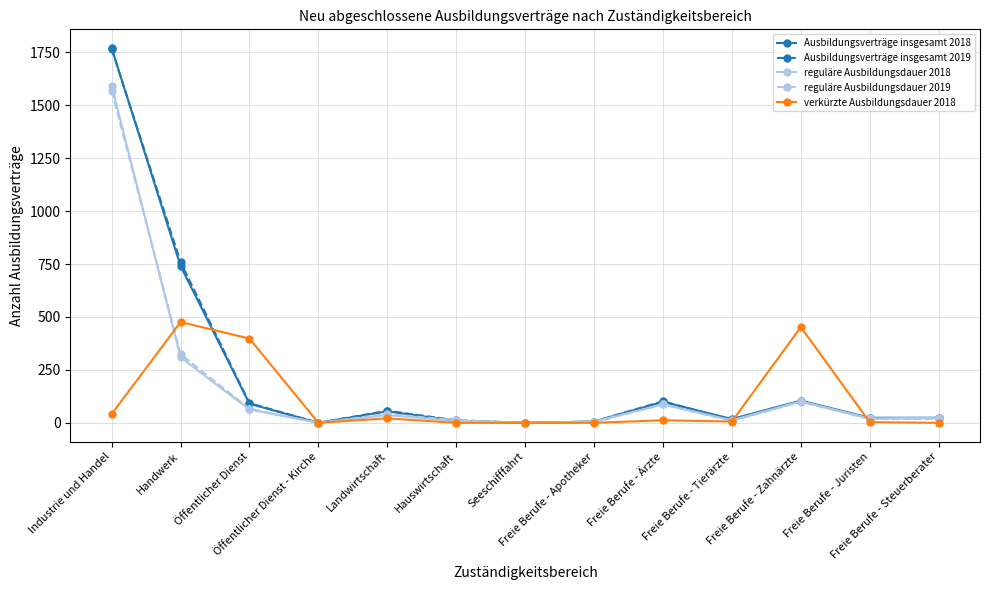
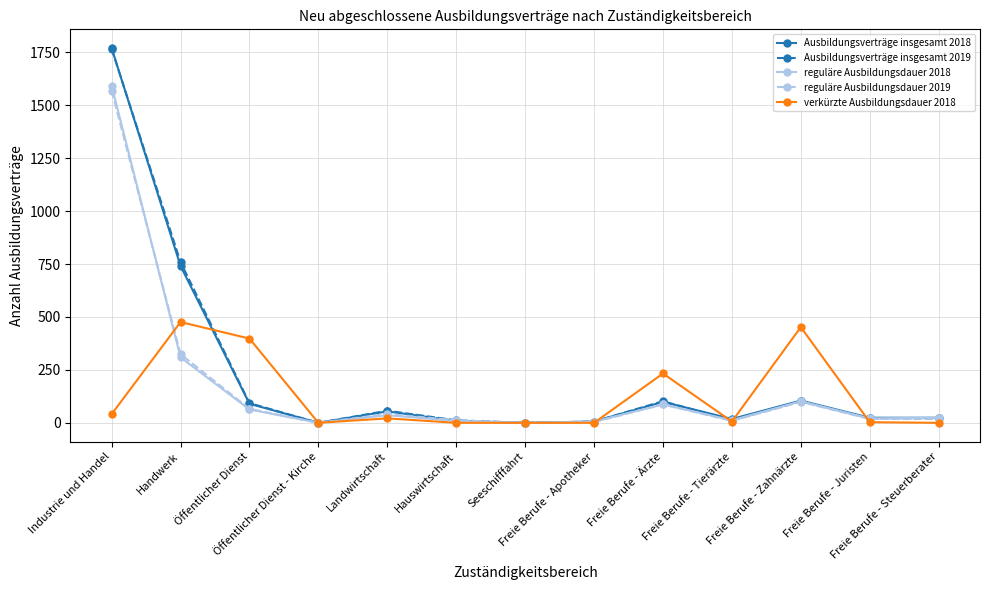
  {
    "verkürzte Ausbildungsdauer 2018": {
      "Industrie und Handel": 40,
      "Handwerk": 480,
      "Öffentlicher Dienst": 400,
      "Landwirtschaft": 20,
-     "Freie Berufe - Ärzte": 10,
+     "Freie Berufe - Ärzte": 230,
      "Freie Berufe - Zahnärzte": 450,
      "Freie Berufe - Juristen": 0,
      "Freie Berufe - Steuerberater": 0
    }
  }
